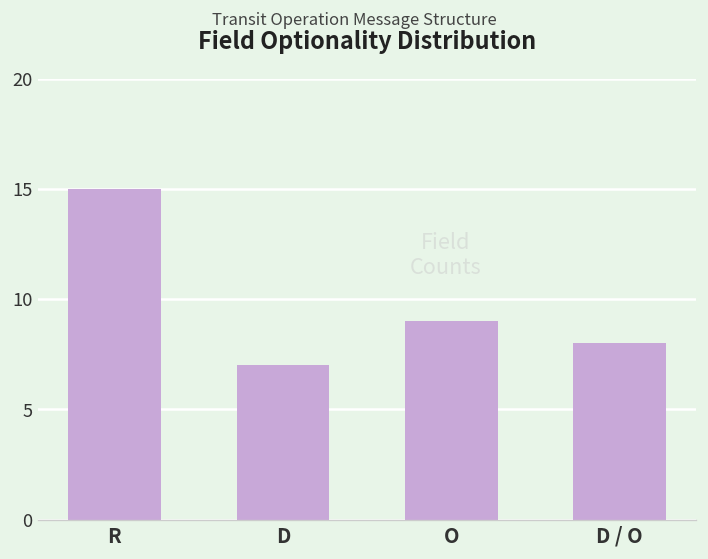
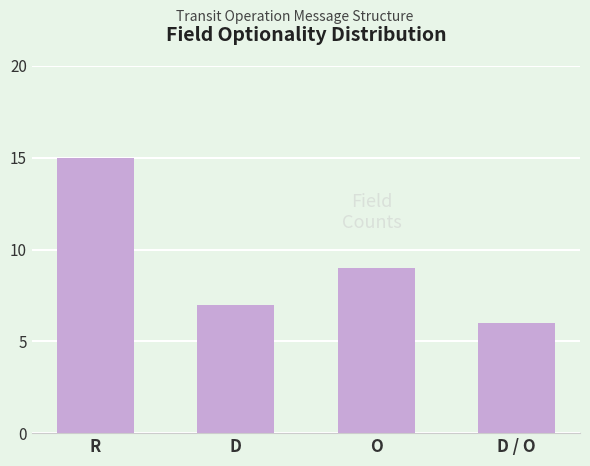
  {
    "R": 15,
    "D": 7,
    "O": 9,
-   "D / O": 8
+   "D / O": 6
  }
